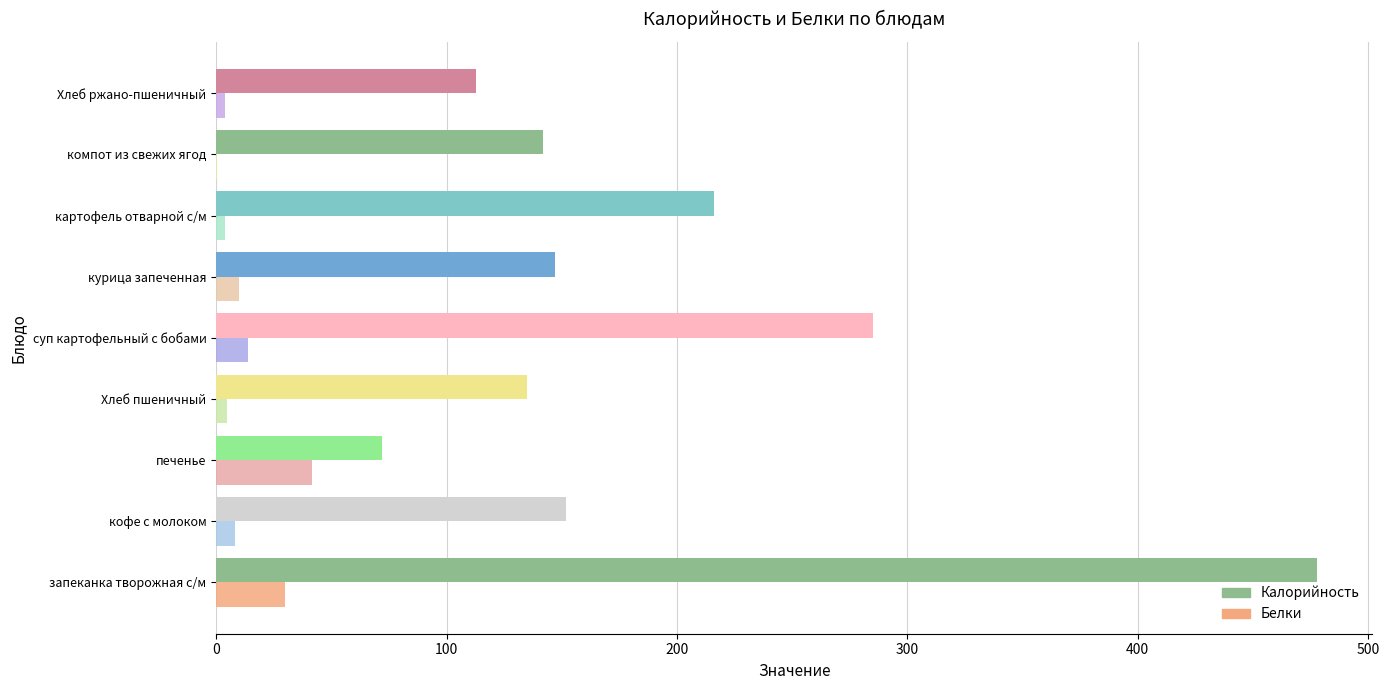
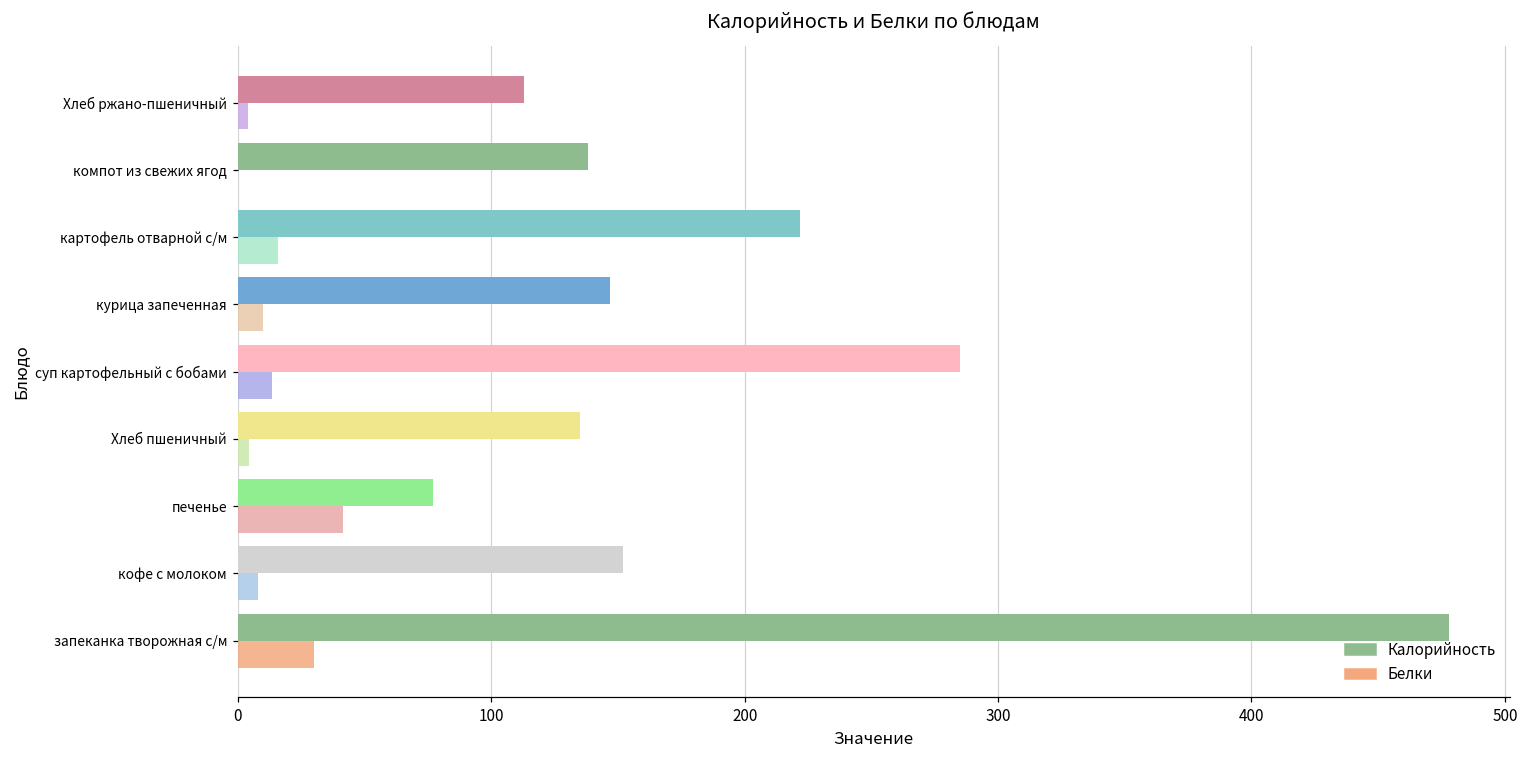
  {
    "Калорийность": {
      "Хлеб ржано-пшеничный": 113,
-     "компот из свежих ягод": 142,
-     "картофель отварной с/м": 216,
+     "компот из свежих ягод": 138,
+     "картофель отварной с/м": 222,
      "курица запеченная": 147,
      "суп картофельный с бобами": 285,
      "Хлеб пшеничный": 135,
-     "печенье": 72,
+     "печенье": 77,
      "кофе с молоком": 152,
      "запеканка творожная с/м": 478
    },
    "Белки": {
      "Хлеб ржано-пшеничный": 4,
-     "картофель отварной с/м": 4,
+     "картофель отварной с/м": 16,
      "курица запеченная": 10,
      "суп картофельный с бобами": 14,
      "Хлеб пшеничный": 5,
      "печенье": 42,
      "кофе с молоком": 8,
      "запеканка творожная с/м": 30
    }
  }
